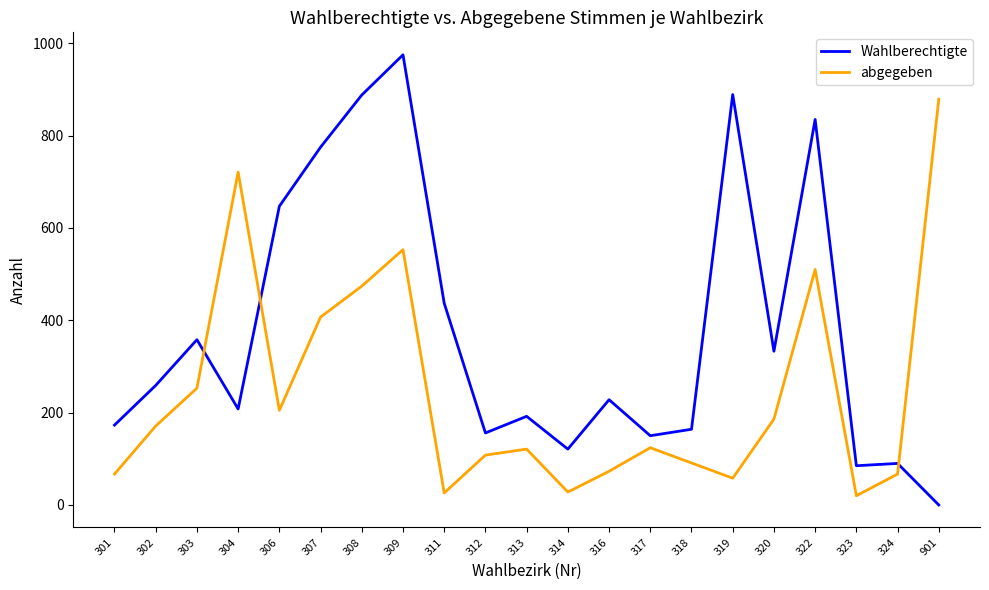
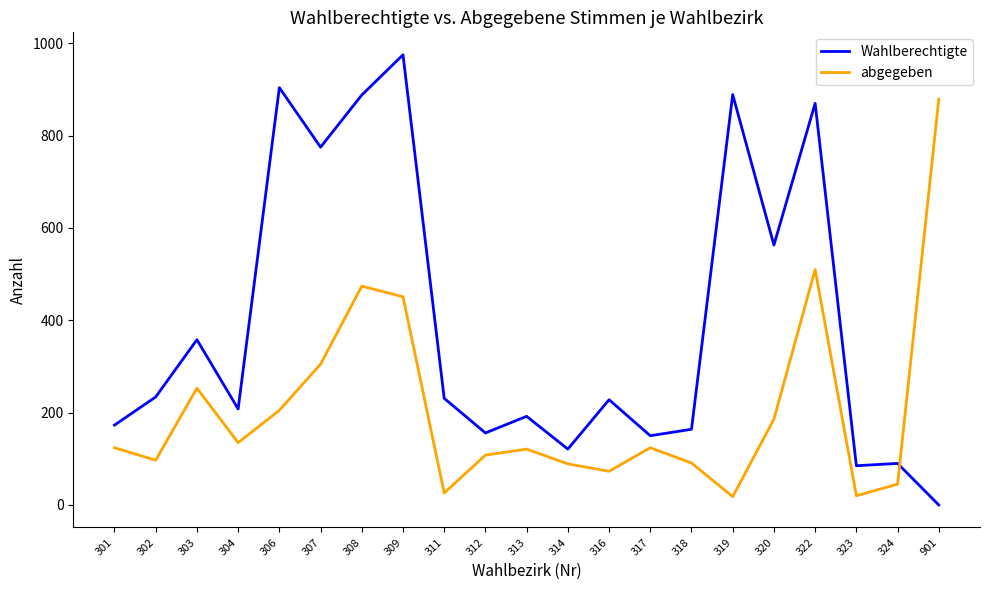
  {
    "Wahlberechtigte": {
      "301": 170,
-     "302": 260,
+     "302": 230,
      "303": 360,
      "304": 210,
-     "306": 650,
+     "306": 900,
      "307": 780,
      "308": 890,
      "309": 980,
-     "311": 440,
+     "311": 230,
      "312": 160,
      "313": 190,
      "314": 120,
      "316": 230,
      "317": 150,
      "318": 160,
      "319": 890,
-     "320": 330,
-     "322": 840,
+     "320": 560,
+     "322": 870,
      "323": 90,
      "324": 90,
      "901": 0
    },
    "abgegeben": {
-     "301": 70,
-     "302": 170,
+     "301": 120,
+     "302": 100,
      "303": 250,
-     "304": 720,
+     "304": 140,
      "306": 210,
-     "307": 410,
+     "307": 310,
      "308": 470,
-     "309": 550,
+     "309": 450,
      "311": 30,
      "312": 110,
      "313": 120,
-     "314": 30,
+     "314": 90,
      "316": 70,
      "317": 120,
      "318": 90,
-     "319": 60,
+     "319": 20,
      "320": 190,
      "322": 510,
      "323": 20,
-     "324": 70,
+     "324": 50,
      "901": 880
    }
  }
